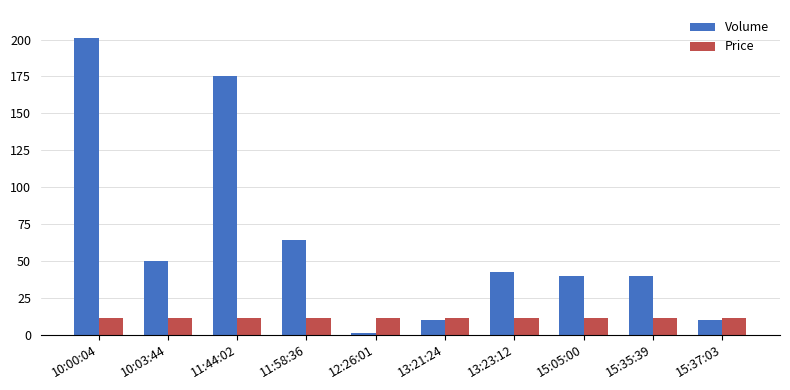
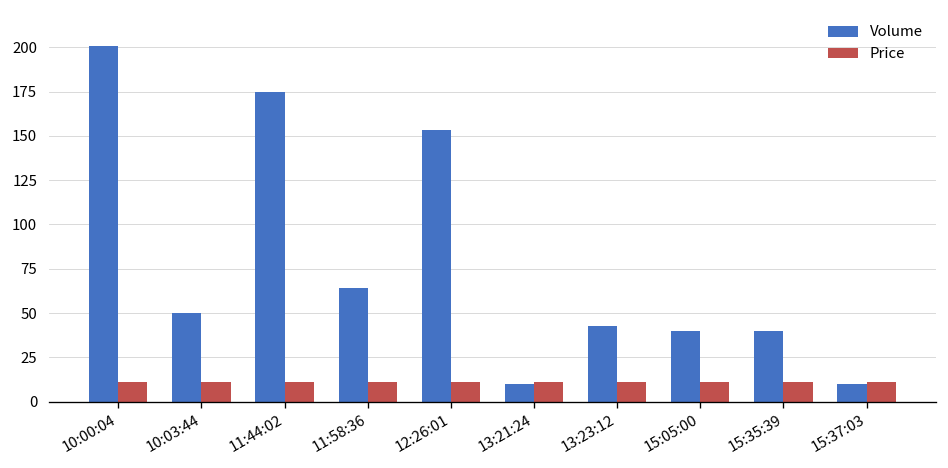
  {
    "Volume": {
      "10:00:04": 201,
      "10:03:44": 50,
      "11:44:02": 175,
      "11:58:36": 64,
-     "12:26:01": 1,
+     "12:26:01": 153,
      "13:21:24": 10,
      "13:23:12": 42,
      "15:05:00": 40,
      "15:35:39": 40,
      "15:37:03": 10
    },
    "Price": {
      "10:00:04": 11,
      "10:03:44": 11,
      "11:44:02": 11,
      "11:58:36": 11,
      "12:26:01": 11,
      "13:21:24": 11,
      "13:23:12": 11,
      "15:05:00": 11,
      "15:35:39": 11,
      "15:37:03": 11
    }
  }
